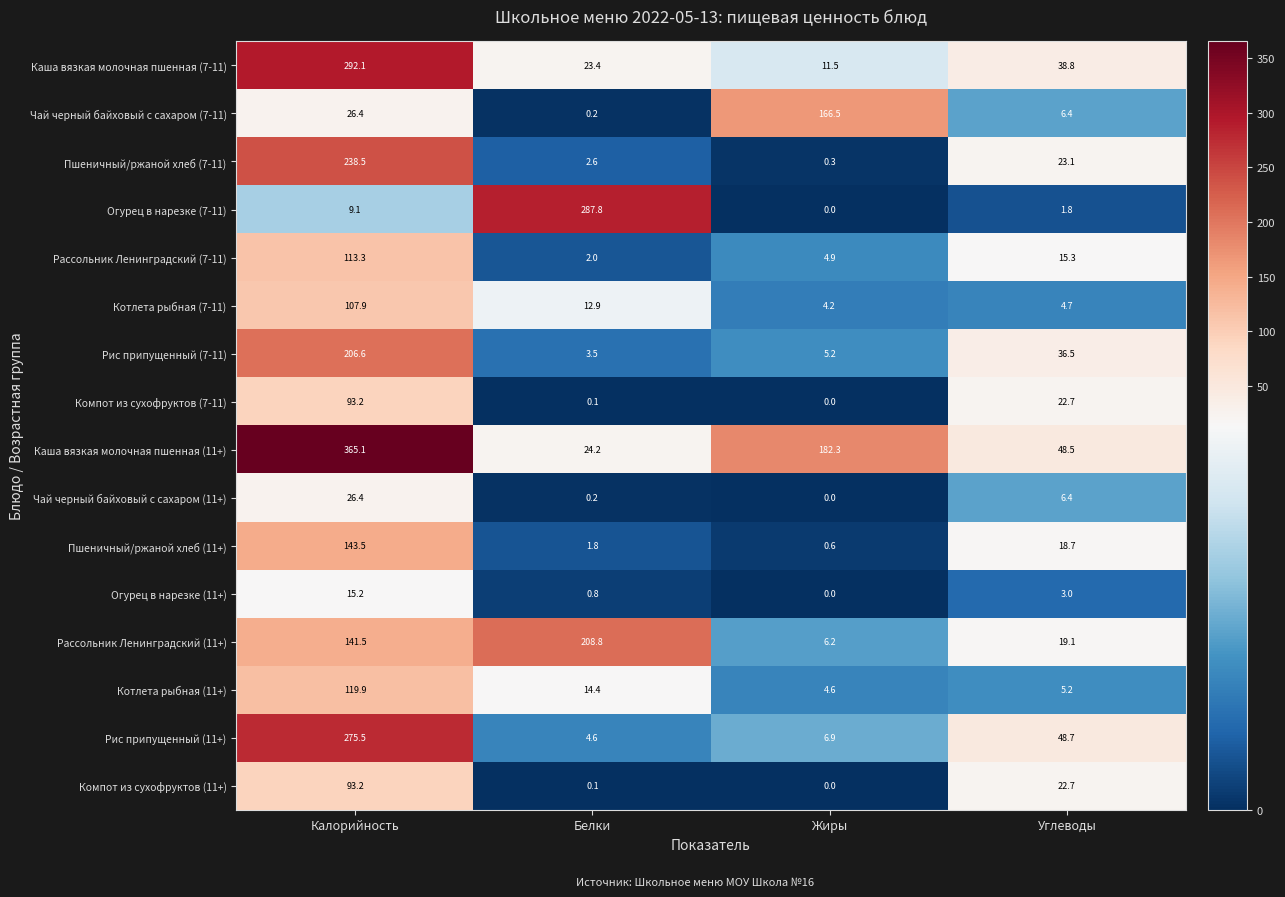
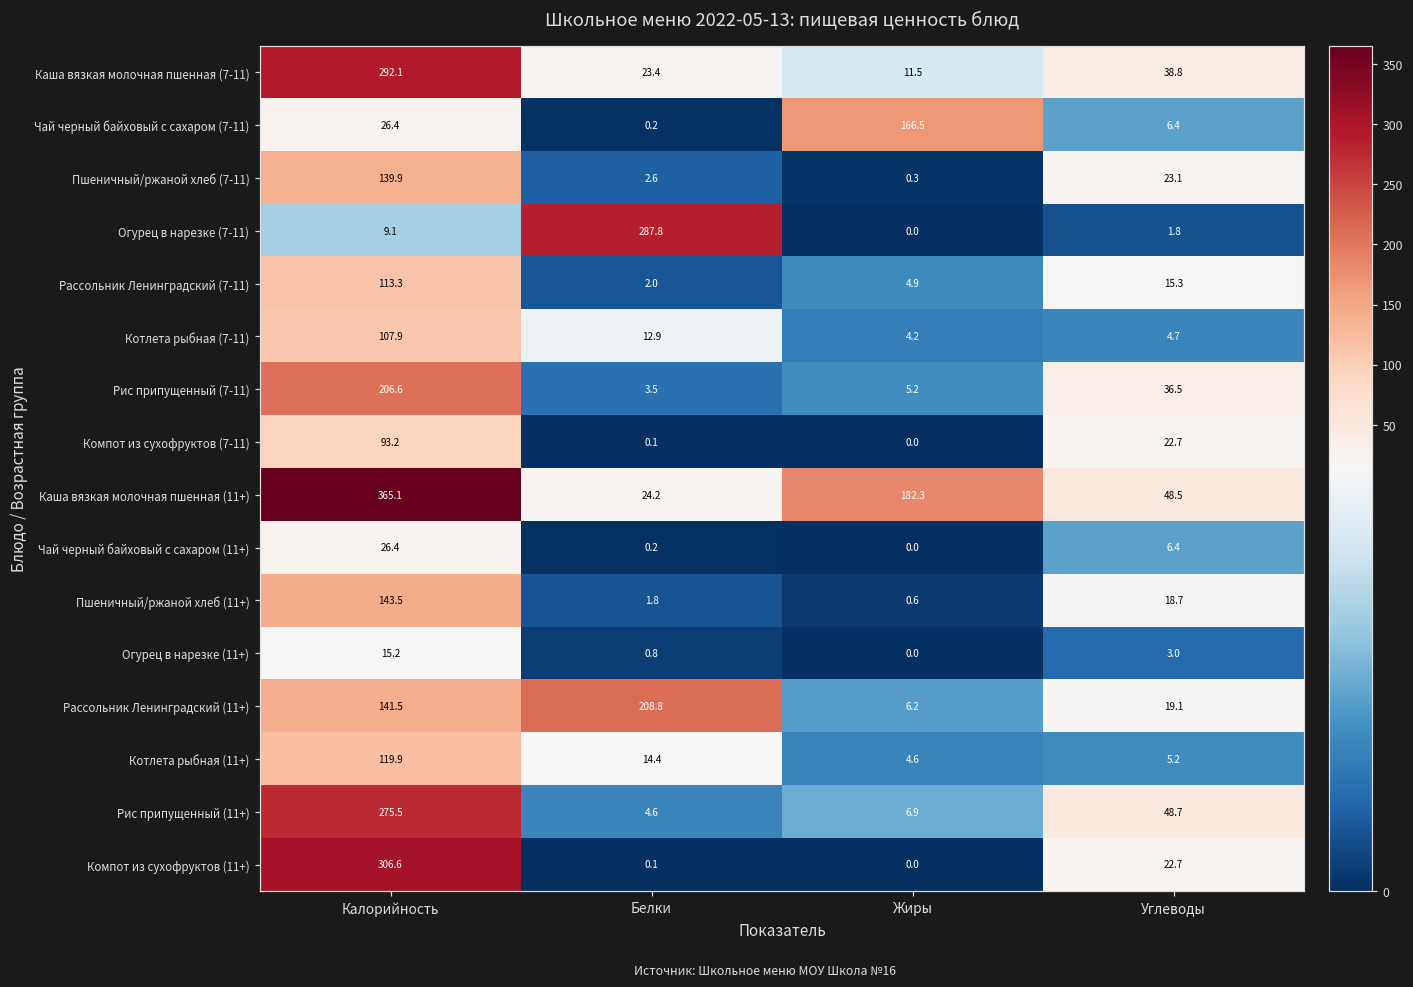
  {
    "Каша вязкая молочная пшенная (7-11)": {
      "Калорийность": 292.1,
      "Белки": 23.4,
      "Жиры": 11.5,
      "Углеводы": 38.8
    },
    "Чай черный байховый с сахаром (7-11)": {
      "Калорийность": 26.4,
      "Белки": 0.2,
      "Жиры": 166.5,
      "Углеводы": 6.4
    },
    "Пшеничный/ржаной хлеб (7-11)": {
-     "Калорийность": 238.5,
+     "Калорийность": 139.9,
      "Белки": 2.6,
      "Жиры": 0.3,
      "Углеводы": 23.1
    },
    "Огурец в нарезке (7-11)": {
      "Калорийность": 9.1,
      "Белки": 287.8,
      "Жиры": 0.0,
      "Углеводы": 1.8
    },
    "Рассольник Ленинградский (7-11)": {
      "Калорийность": 113.3,
      "Белки": 2.0,
      "Жиры": 4.9,
      "Углеводы": 15.3
    },
    "Котлета рыбная (7-11)": {
      "Калорийность": 107.9,
      "Белки": 12.9,
      "Жиры": 4.2,
      "Углеводы": 4.7
    },
    "Рис припущенный (7-11)": {
      "Калорийность": 206.6,
      "Белки": 3.5,
      "Жиры": 5.2,
      "Углеводы": 36.5
    },
    "Компот из сухофруктов (7-11)": {
      "Калорийность": 93.2,
      "Белки": 0.1,
      "Жиры": 0.0,
      "Углеводы": 22.7
    },
    "Каша вязкая молочная пшенная (11+)": {
      "Калорийность": 365.1,
      "Белки": 24.2,
      "Жиры": 182.3,
      "Углеводы": 48.5
    },
    "Чай черный байховый с сахаром (11+)": {
      "Калорийность": 26.4,
      "Белки": 0.2,
      "Жиры": 0.0,
      "Углеводы": 6.4
    },
    "Пшеничный/ржаной хлеб (11+)": {
      "Калорийность": 143.5,
      "Белки": 1.8,
      "Жиры": 0.6,
      "Углеводы": 18.7
    },
    "Огурец в нарезке (11+)": {
      "Калорийность": 15.2,
      "Белки": 0.8,
      "Жиры": 0.0,
      "Углеводы": 3.0
    },
    "Рассольник Ленинградский (11+)": {
      "Калорийность": 141.5,
      "Белки": 208.8,
      "Жиры": 6.2,
      "Углеводы": 19.1
    },
    "Котлета рыбная (11+)": {
      "Калорийность": 119.9,
      "Белки": 14.4,
      "Жиры": 4.6,
      "Углеводы": 5.2
    },
    "Рис припущенный (11+)": {
      "Калорийность": 275.5,
      "Белки": 4.6,
      "Жиры": 6.9,
      "Углеводы": 48.7
    },
    "Компот из сухофруктов (11+)": {
-     "Калорийность": 93.2,
+     "Калорийность": 306.6,
      "Белки": 0.1,
      "Жиры": 0.0,
      "Углеводы": 22.7
    }
  }
